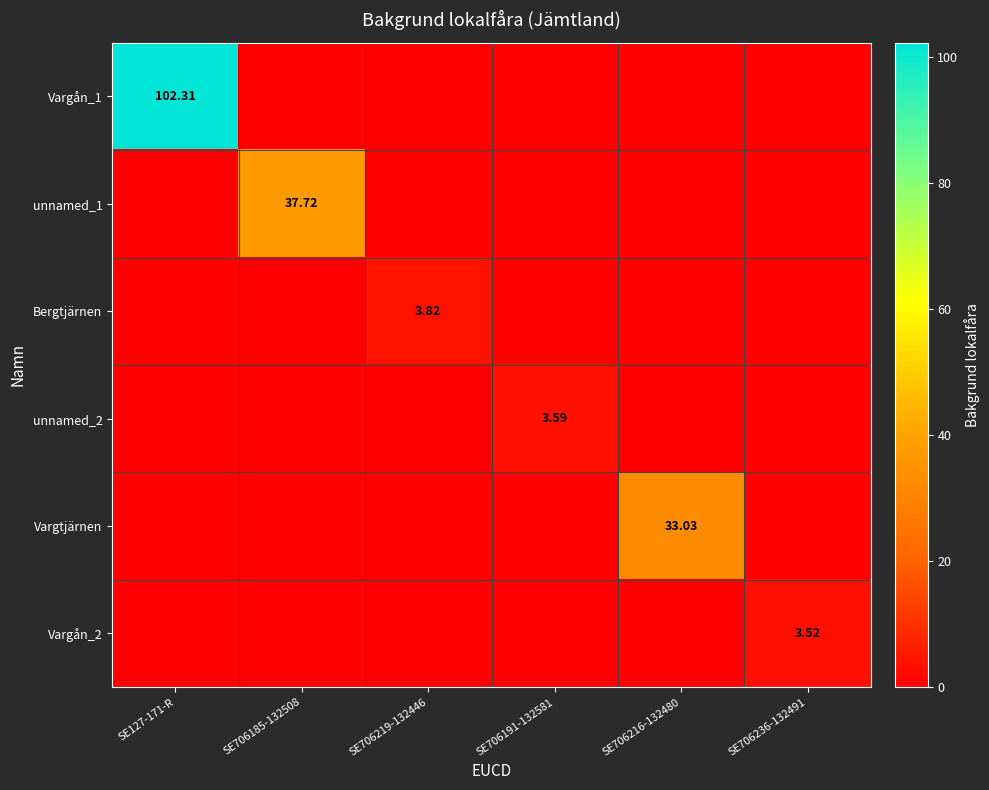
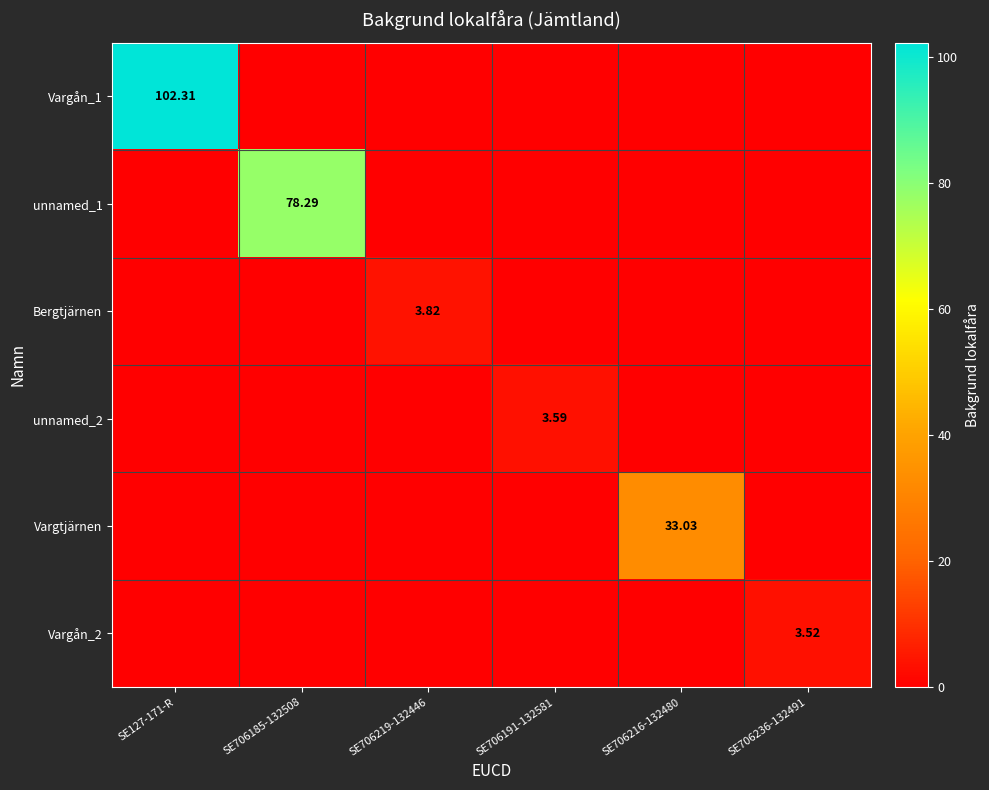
  {
    "Vargån_1": {
      "SE127-171-R": 102.31
    },
    "unnamed_1": {
-     "SE706185-132508": 37.72
+     "SE706185-132508": 78.29
    },
    "Bergtjärnen": {
      "SE706219-132446": 3.82
    },
    "unnamed_2": {
      "SE706191-132581": 3.59
    },
    "Vargtjärnen": {
      "SE706216-132480": 33.03
    },
    "Vargån_2": {
      "SE706236-132491": 3.52
    }
  }
